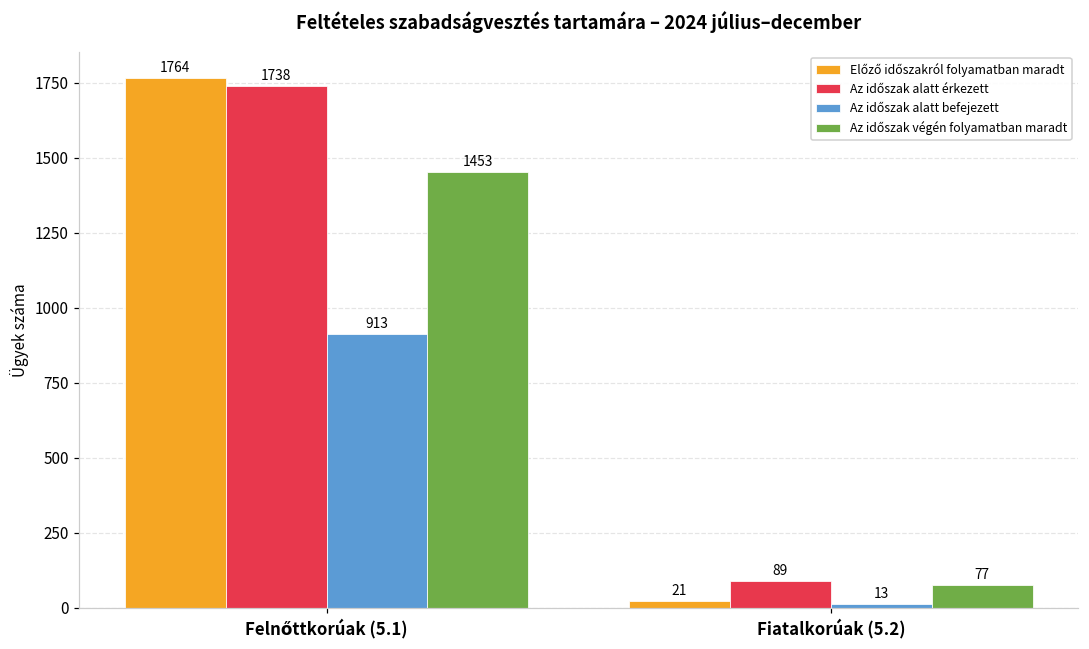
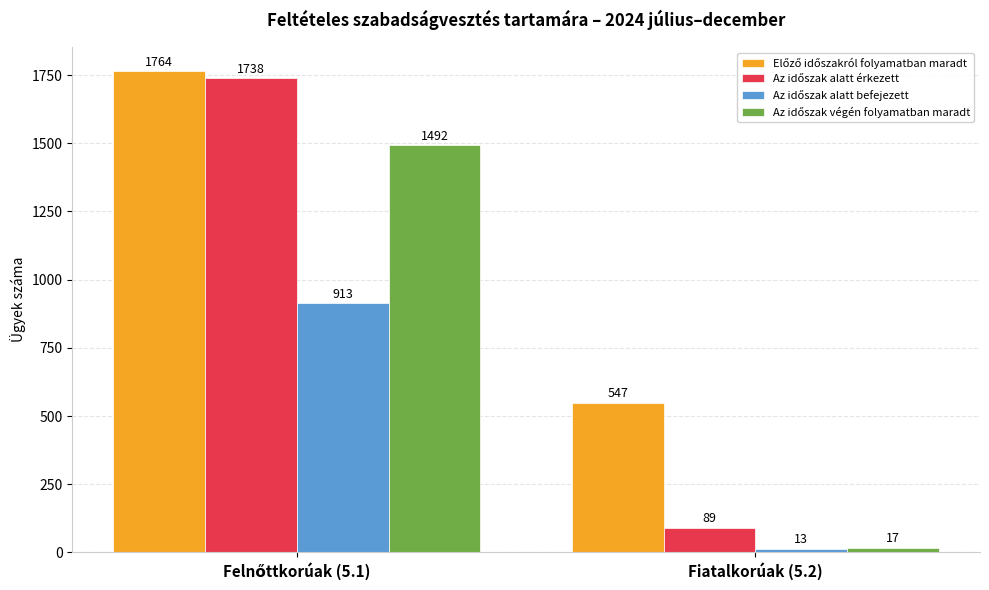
  {
    "Előző időszakról folyamatban maradt": {
      "Felnőttkorúak (5.1)": 1764,
-     "Fiatalkorúak (5.2)": 21
+     "Fiatalkorúak (5.2)": 547
    },
    "Az időszak alatt érkezett": {
      "Felnőttkorúak (5.1)": 1738,
      "Fiatalkorúak (5.2)": 89
    },
    "Az időszak alatt befejezett": {
      "Felnőttkorúak (5.1)": 913,
      "Fiatalkorúak (5.2)": 13
    },
    "Az időszak végén folyamatban maradt": {
-     "Felnőttkorúak (5.1)": 1453,
-     "Fiatalkorúak (5.2)": 77
+     "Felnőttkorúak (5.1)": 1492,
+     "Fiatalkorúak (5.2)": 17
    }
  }
